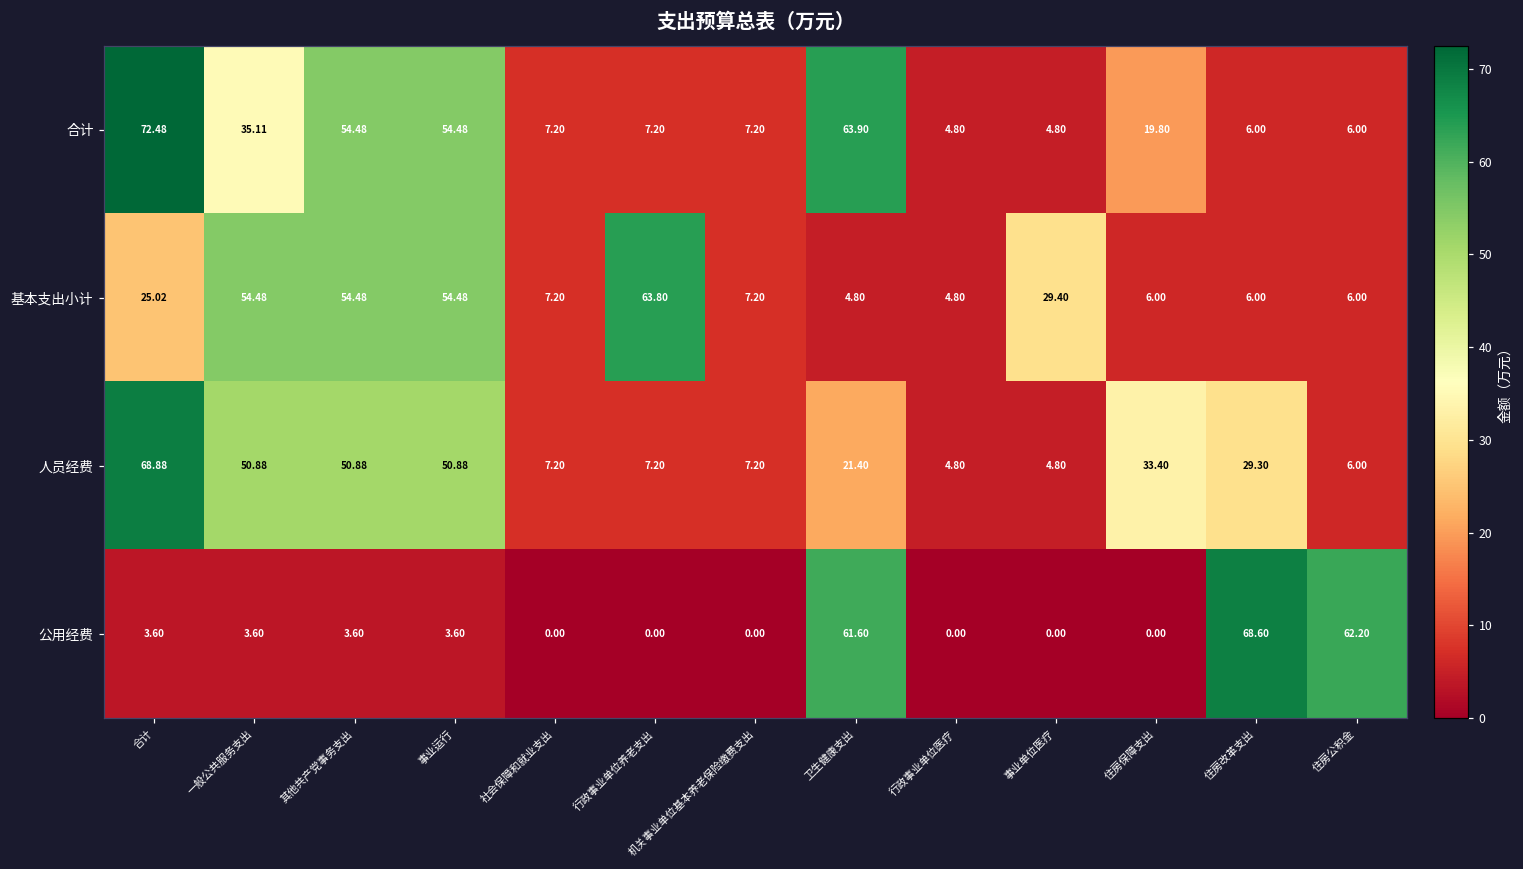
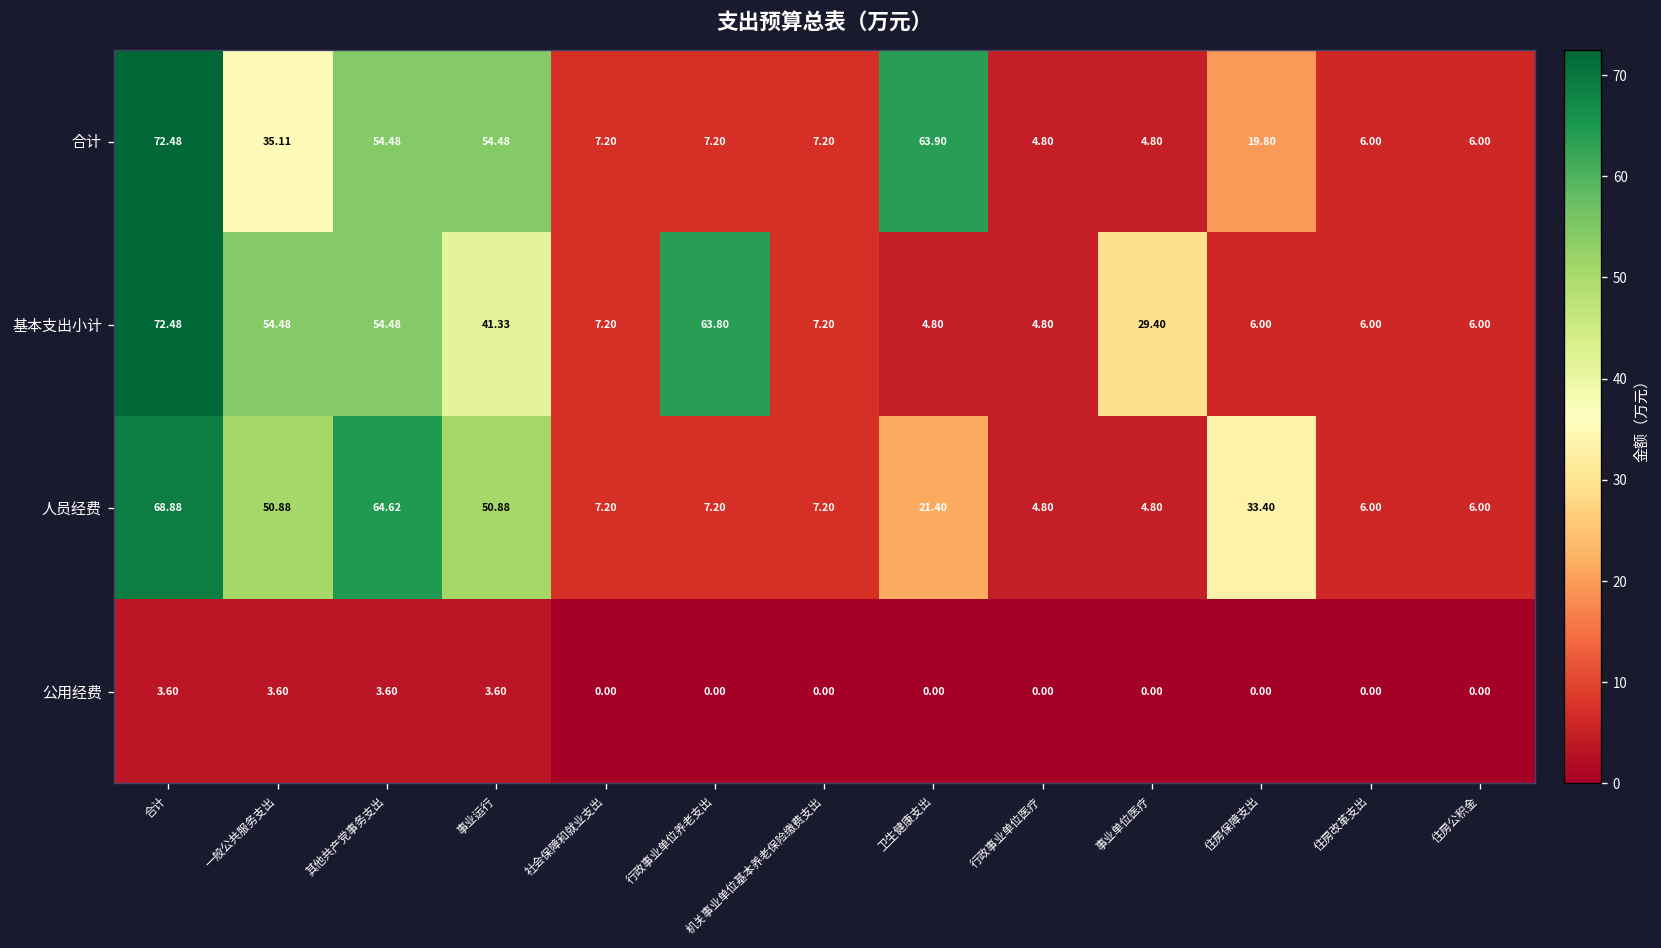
  {
    "合计": {
      "合计": 72.48,
      "一般公共服务支出": 35.11,
      "其他共产党事务支出": 54.48,
      "事业运行": 54.48,
      "社会保障和就业支出": 7.20,
      "行政事业单位养老支出": 7.20,
      "机关事业单位基本养老保险缴费支出": 7.20,
      "卫生健康支出": 63.90,
      "行政事业单位医疗": 4.80,
      "事业单位医疗": 4.80,
      "住房保障支出": 19.80,
      "住房改革支出": 6.00,
      "住房公积金": 6.00
    },
    "基本支出小计": {
-     "合计": 25.02,
+     "合计": 72.48,
      "一般公共服务支出": 54.48,
      "其他共产党事务支出": 54.48,
-     "事业运行": 54.48,
+     "事业运行": 41.33,
      "社会保障和就业支出": 7.20,
      "行政事业单位养老支出": 63.80,
      "机关事业单位基本养老保险缴费支出": 7.20,
      "卫生健康支出": 4.80,
      "行政事业单位医疗": 4.80,
      "事业单位医疗": 29.40,
      "住房保障支出": 6.00,
      "住房改革支出": 6.00,
      "住房公积金": 6.00
    },
    "人员经费": {
      "合计": 68.88,
      "一般公共服务支出": 50.88,
-     "其他共产党事务支出": 50.88,
+     "其他共产党事务支出": 64.62,
      "事业运行": 50.88,
      "社会保障和就业支出": 7.20,
      "行政事业单位养老支出": 7.20,
      "机关事业单位基本养老保险缴费支出": 7.20,
      "卫生健康支出": 21.40,
      "行政事业单位医疗": 4.80,
      "事业单位医疗": 4.80,
      "住房保障支出": 33.40,
-     "住房改革支出": 29.30,
+     "住房改革支出": 6.00,
      "住房公积金": 6.00
    },
    "公用经费": {
      "合计": 3.60,
      "一般公共服务支出": 3.60,
      "其他共产党事务支出": 3.60,
      "事业运行": 3.60,
      "社会保障和就业支出": 0.00,
      "行政事业单位养老支出": 0.00,
      "机关事业单位基本养老保险缴费支出": 0.00,
-     "卫生健康支出": 61.60,
+     "卫生健康支出": 0.00,
      "行政事业单位医疗": 0.00,
      "事业单位医疗": 0.00,
      "住房保障支出": 0.00,
-     "住房改革支出": 68.60,
-     "住房公积金": 62.20
+     "住房改革支出": 0.00,
+     "住房公积金": 0.00
    }
  }
